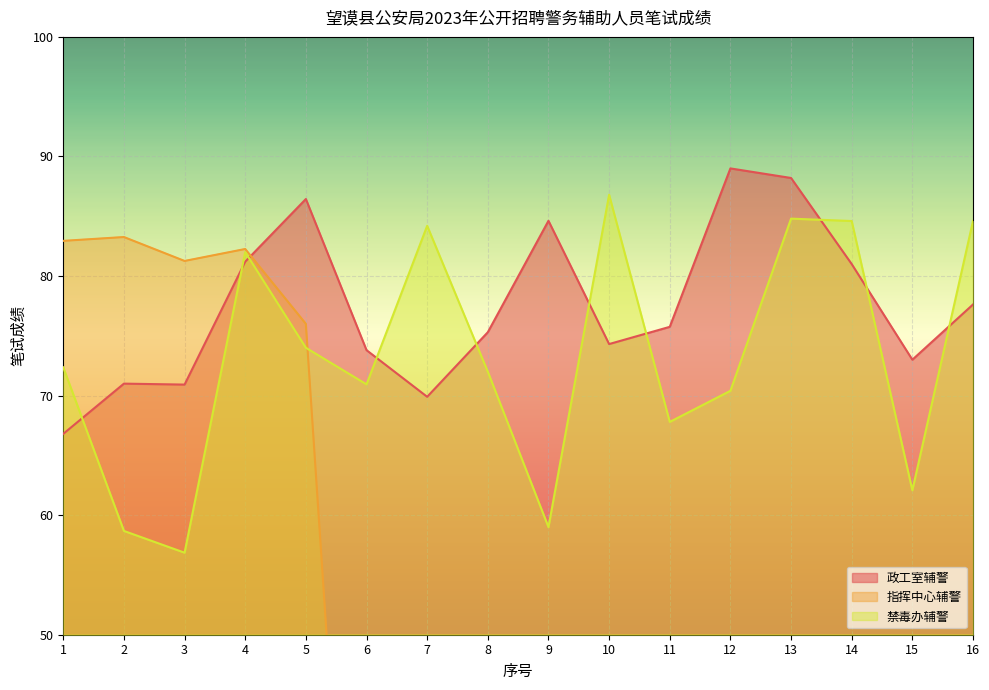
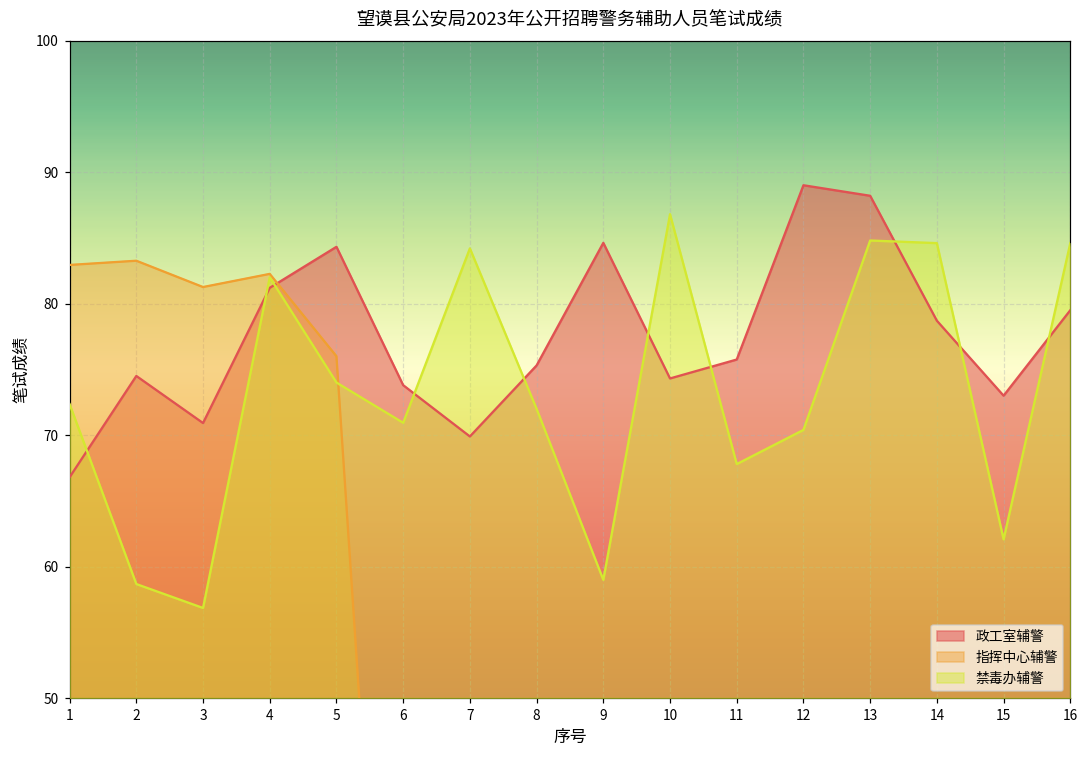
  {
    "政工室辅警": {
      "1": 66.8,
-     "2": 71.0,
+     "2": 74.5,
      "3": 70.9,
      "4": 81.2,
-     "5": 86.4,
+     "5": 84.3,
      "6": 73.8,
      "7": 69.9,
      "8": 75.3,
      "9": 84.6,
      "10": 74.3,
      "11": 75.8,
      "12": 89.0,
      "13": 88.2,
-     "14": 81.0,
+     "14": 78.7,
      "15": 73.0,
-     "16": 77.6
+     "16": 79.5
    }
  }
